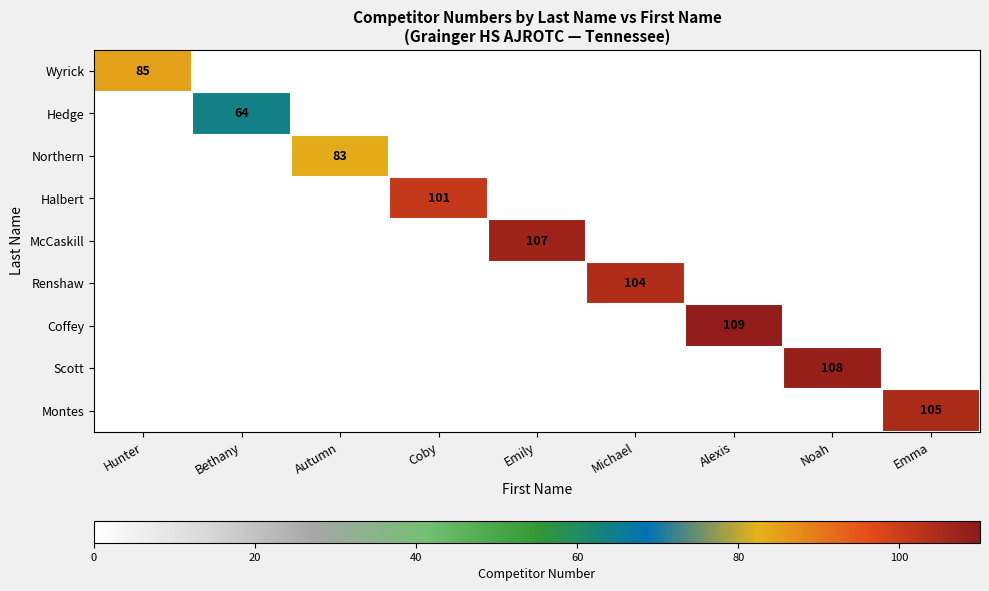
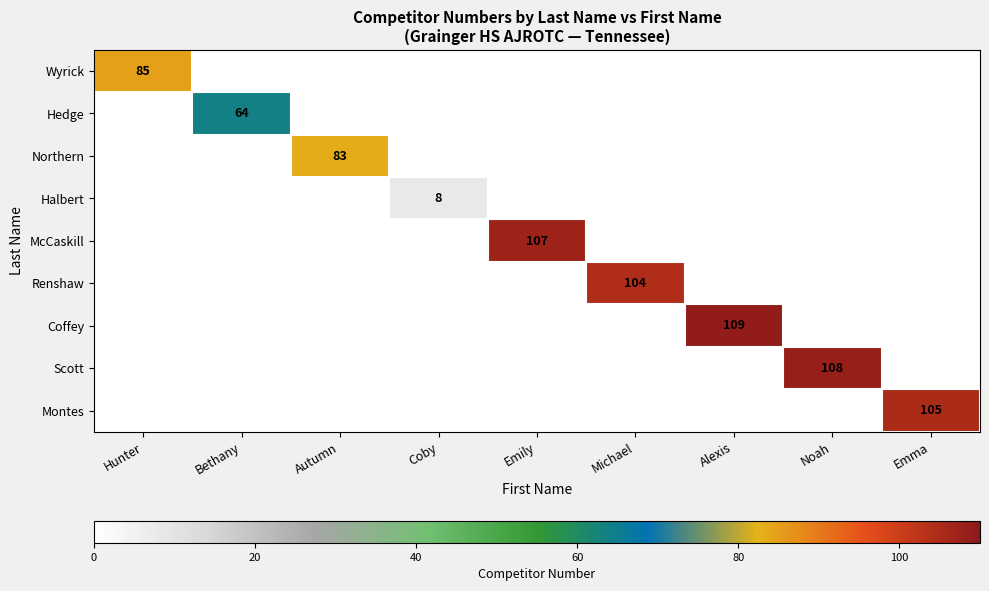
  {
    "Wyrick": {
      "Hunter": 85
    },
    "Hedge": {
      "Bethany": 64
    },
    "Northern": {
      "Autumn": 83
    },
    "Halbert": {
-     "Coby": 101
+     "Coby": 8
    },
    "McCaskill": {
      "Emily": 107
    },
    "Renshaw": {
      "Michael": 104
    },
    "Coffey": {
      "Alexis": 109
    },
    "Scott": {
      "Noah": 108
    },
    "Montes": {
      "Emma": 105
    }
  }
